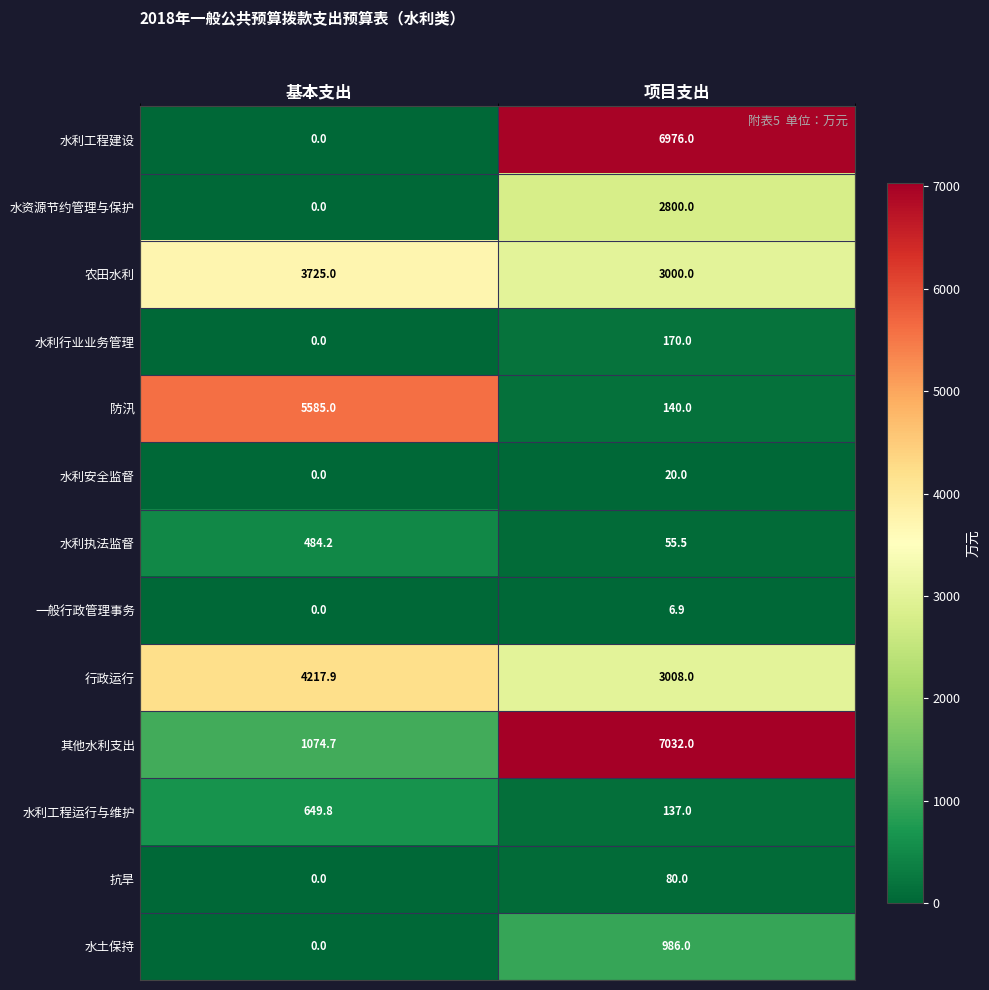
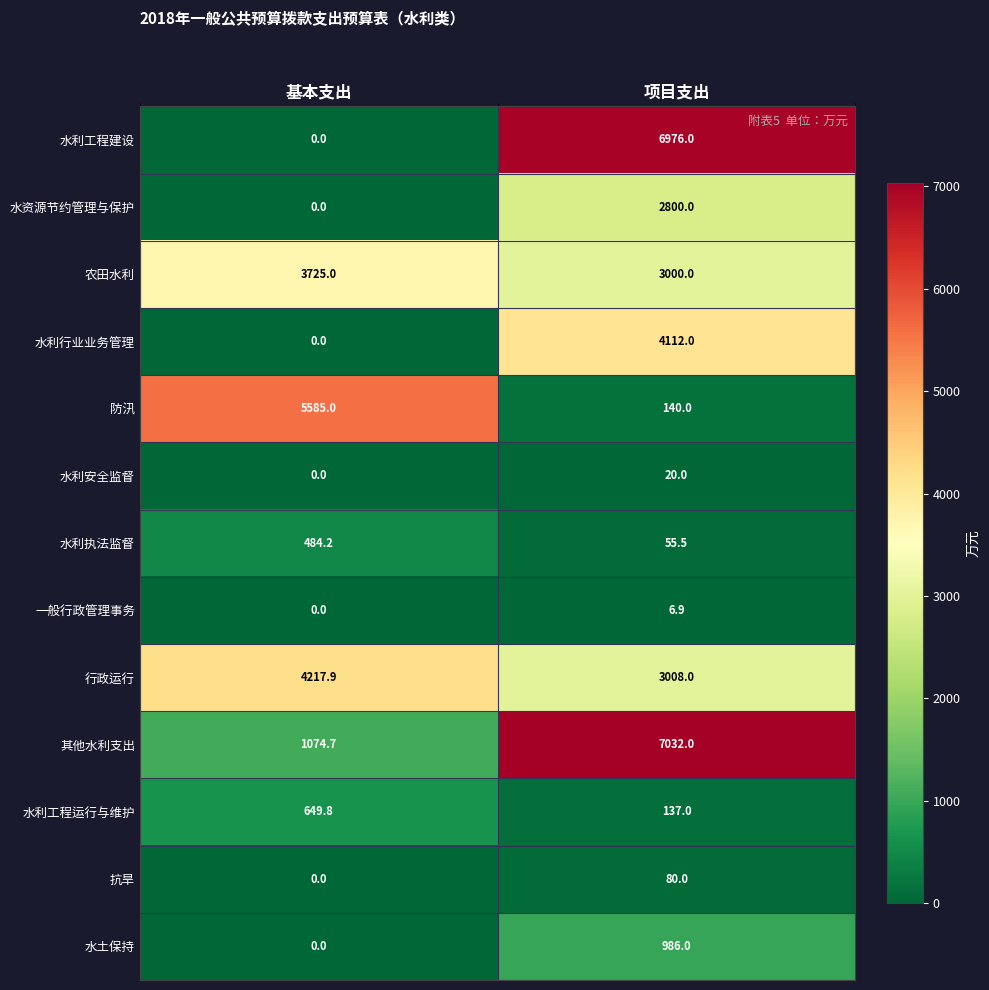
  {
    "水利工程建设": {
      "基本支出": 0.0
    },
    "水资源节约管理与保护": {
      "基本支出": 0.0,
      "项目支出": 2800.0
    },
    "农田水利": {
      "基本支出": 3725.0,
      "项目支出": 3000.0
    },
    "水利行业业务管理": {
      "基本支出": 0.0,
-     "项目支出": 170.0
+     "项目支出": 4112.0
    },
    "防汛": {
      "基本支出": 5585.0,
      "项目支出": 140.0
    },
    "水利安全监督": {
      "基本支出": 0.0,
      "项目支出": 20.0
    },
    "水利执法监督": {
      "基本支出": 484.2,
      "项目支出": 55.5
    },
    "一般行政管理事务": {
      "基本支出": 0.0,
      "项目支出": 6.9
    },
    "行政运行": {
      "基本支出": 4217.9,
      "项目支出": 3008.0
    },
    "其他水利支出": {
      "基本支出": 1074.7,
      "项目支出": 7032.0
    },
    "水利工程运行与维护": {
      "基本支出": 649.8,
      "项目支出": 137.0
    },
    "抗旱": {
      "基本支出": 0.0,
      "项目支出": 80.0
    },
    "水土保持": {
      "基本支出": 0.0,
      "项目支出": 986.0
    }
  }
